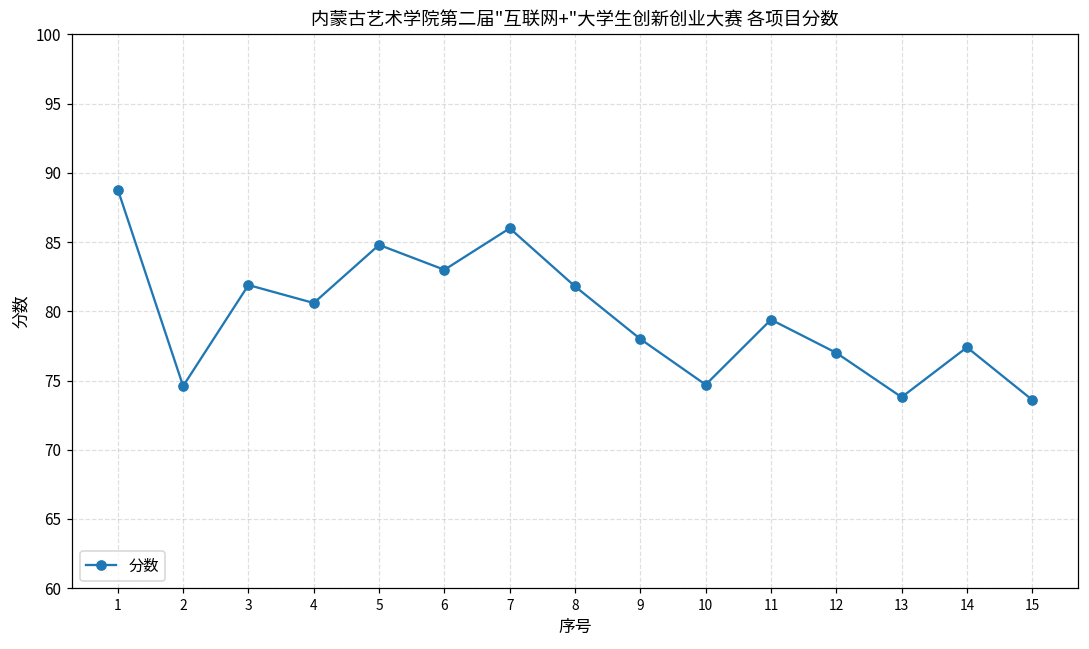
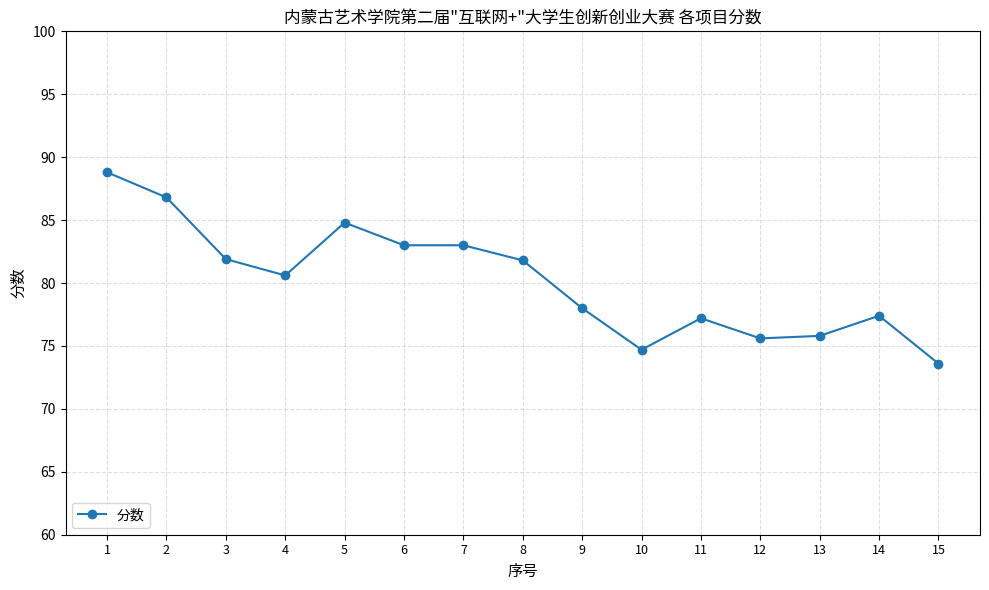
  {
    "1": 88.8,
-   "2": 74.6,
+   "2": 86.8,
    "3": 81.9,
    "4": 80.6,
    "5": 84.8,
    "6": 83.0,
-   "7": 86,
+   "7": 83,
    "8": 81.8,
    "9": 78.0,
    "10": 74.7,
-   "11": 79.4,
-   "12": 77.0,
-   "13": 73.8,
+   "11": 77.2,
+   "12": 75.6,
+   "13": 75.8,
    "14": 77.4,
    "15": 73.6
  }
